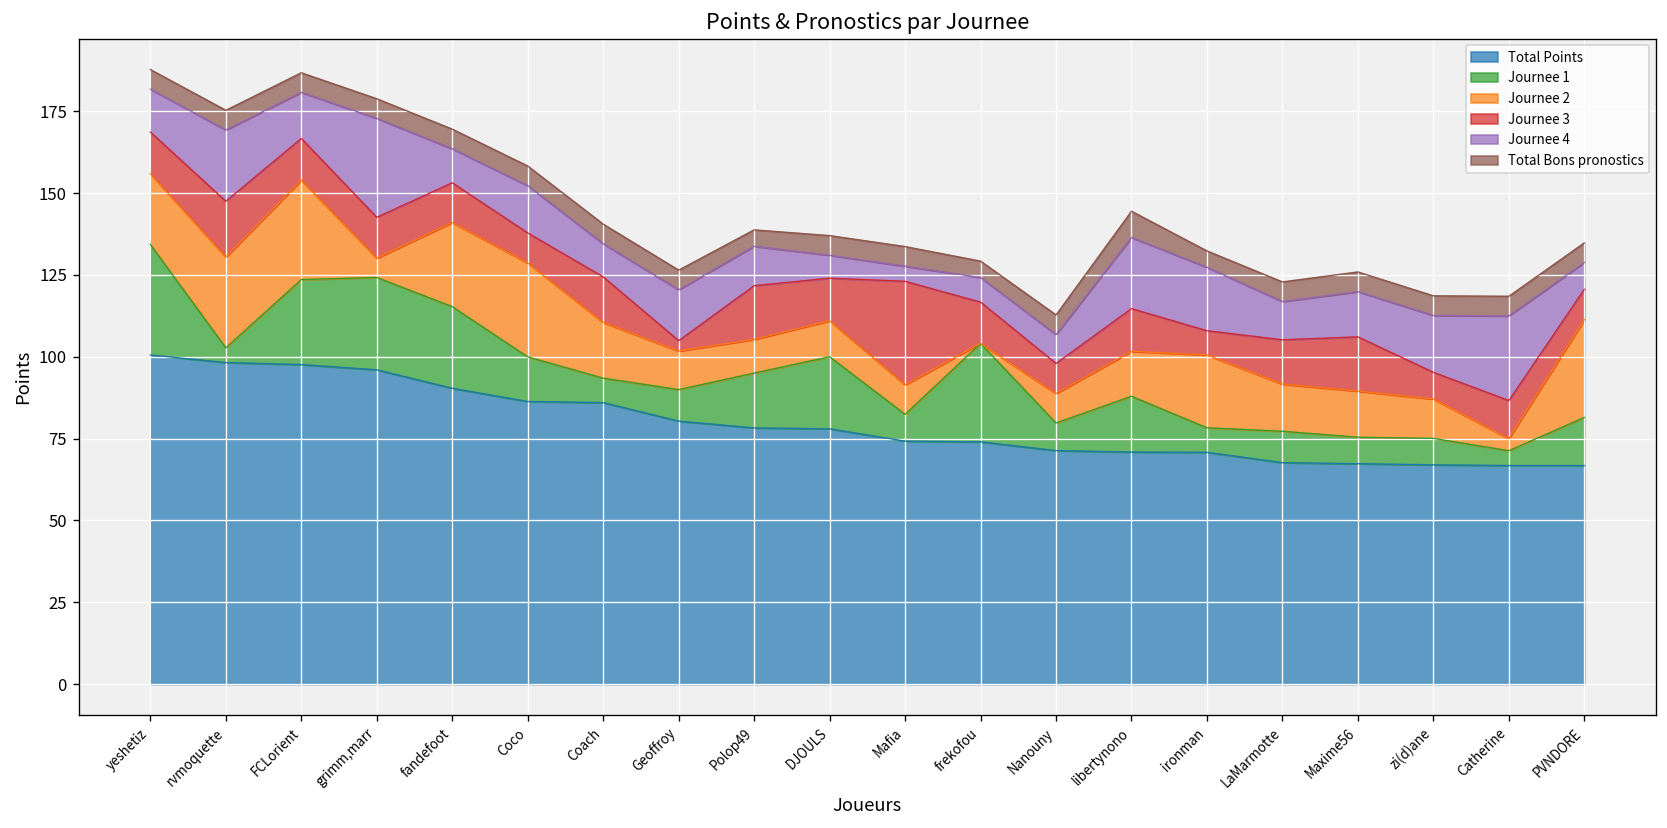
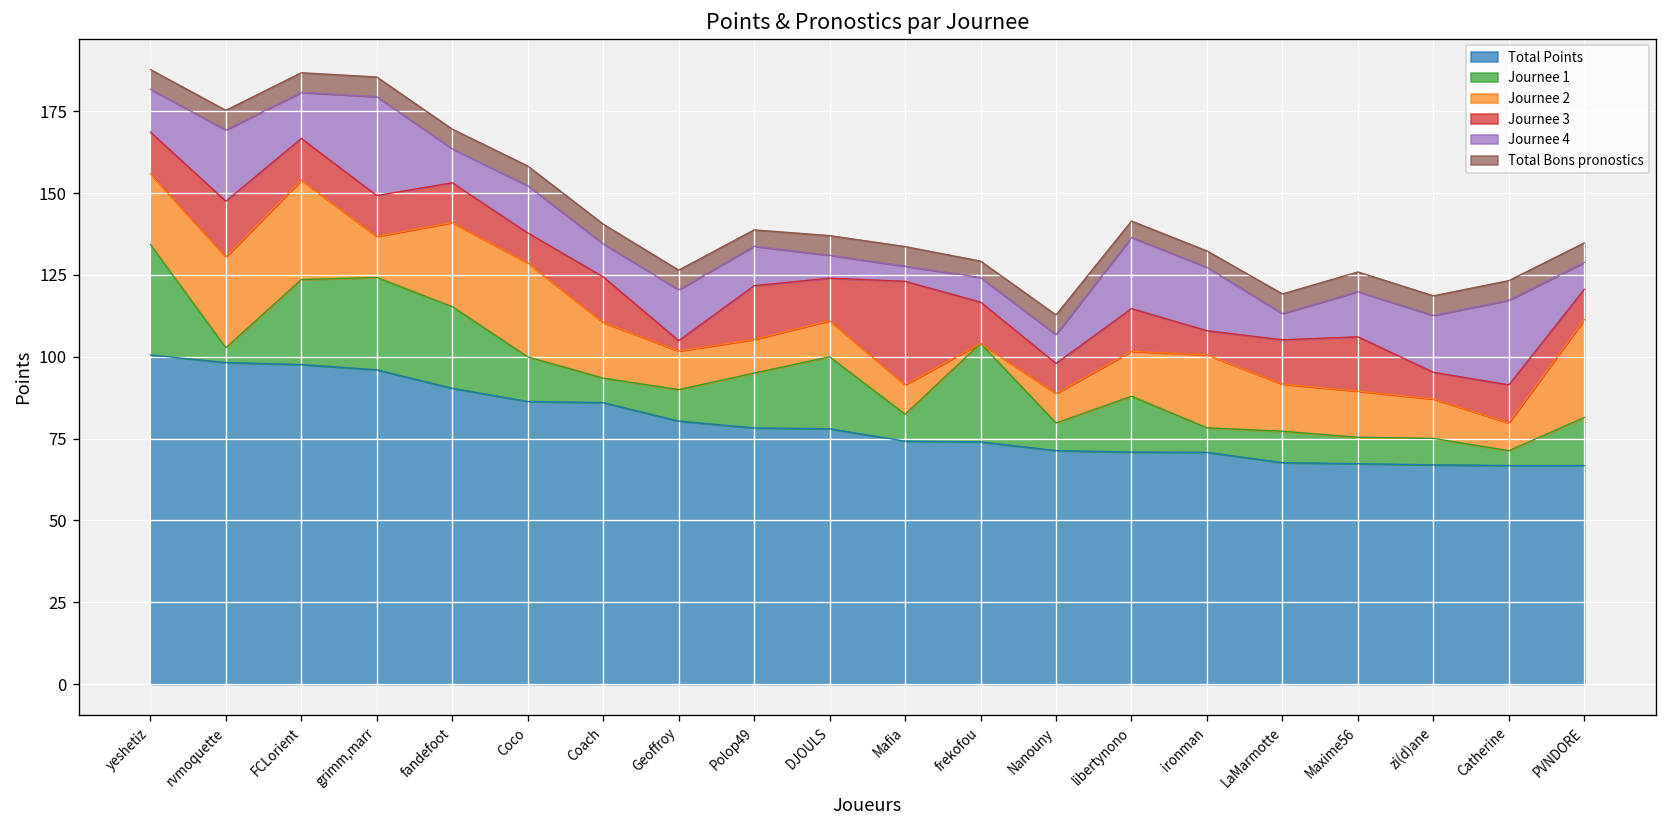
  {
    "Total Points": {
      "yeshetiz": 101,
      "rvmoquette": 98,
      "FCLorient": 98,
      "grimm,marr": 96,
      "fandefoot": 90,
      "Coco": 86,
      "Coach": 86,
      "Geoffroy": 80,
      "Polop49": 78,
      "DJOULS": 78,
      "Mafia": 74,
      "frekofou": 74,
      "Nanouny": 71,
      "libertynono": 71,
      "ironman": 71,
      "LaMarmotte": 68,
      "Maxime56": 67,
      "zi(d)ane": 67,
      "Catherine": 67,
      "PVNDORE": 67
    },
    "Journee 1": {
      "yeshetiz": 34,
      "rvmoquette": 5,
      "FCLorient": 26,
      "grimm,marr": 28,
      "fandefoot": 25,
      "Coco": 14,
      "Coach": 7,
      "Geoffroy": 10,
      "Polop49": 17,
      "DJOULS": 22,
      "Mafia": 8,
      "Nanouny": 8,
      "libertynono": 17,
      "ironman": 7,
      "LaMarmotte": 10,
      "Maxime56": 8,
      "zi(d)ane": 8,
      "Catherine": 5,
      "PVNDORE": 15
    },
    "Journee 2": {
      "yeshetiz": 22,
      "rvmoquette": 28,
      "FCLorient": 30,
-     "grimm,marr": 6,
+     "grimm,marr": 13,
      "fandefoot": 26,
      "Coco": 29,
      "Coach": 17,
      "Geoffroy": 12,
      "Polop49": 10,
      "DJOULS": 11,
      "Mafia": 9,
      "Nanouny": 9,
      "libertynono": 14,
      "ironman": 22,
      "LaMarmotte": 14,
      "Maxime56": 14,
      "zi(d)ane": 12,
-     "Catherine": 4,
+     "Catherine": 8,
      "PVNDORE": 30
    },
    "Journee 3": {
      "yeshetiz": 13,
      "rvmoquette": 17,
      "FCLorient": 13,
      "grimm,marr": 12,
      "fandefoot": 12,
      "Coco": 9,
      "Coach": 14,
      "Geoffroy": 3,
      "Polop49": 16,
      "DJOULS": 13,
      "Mafia": 32,
      "frekofou": 13,
      "Nanouny": 9,
      "libertynono": 13,
      "ironman": 7,
      "LaMarmotte": 14,
      "Maxime56": 17,
      "zi(d)ane": 8,
      "Catherine": 12,
      "PVNDORE": 9
    },
    "Journee 4": {
      "yeshetiz": 13,
      "rvmoquette": 22,
      "FCLorient": 14,
      "grimm,marr": 30,
      "fandefoot": 10,
      "Coco": 14,
      "Coach": 10,
      "Geoffroy": 16,
      "Polop49": 12,
      "DJOULS": 7,
      "Mafia": 5,
      "frekofou": 8,
      "Nanouny": 9,
      "libertynono": 22,
      "ironman": 19,
-     "LaMarmotte": 12,
+     "LaMarmotte": 8,
      "Maxime56": 14,
      "zi(d)ane": 17,
      "Catherine": 26,
      "PVNDORE": 8
    },
    "Total Bons pronostics": {
      "yeshetiz": 6,
      "rvmoquette": 6,
      "FCLorient": 6,
      "grimm,marr": 6,
      "fandefoot": 6,
      "Coco": 6,
      "Coach": 6,
      "Geoffroy": 6,
      "Polop49": 5,
      "DJOULS": 6,
      "Mafia": 6,
      "frekofou": 5,
      "Nanouny": 6,
-     "libertynono": 8,
+     "libertynono": 5,
      "ironman": 5,
      "LaMarmotte": 6,
      "Maxime56": 6,
      "zi(d)ane": 6,
      "Catherine": 6,
      "PVNDORE": 6
    }
  }
